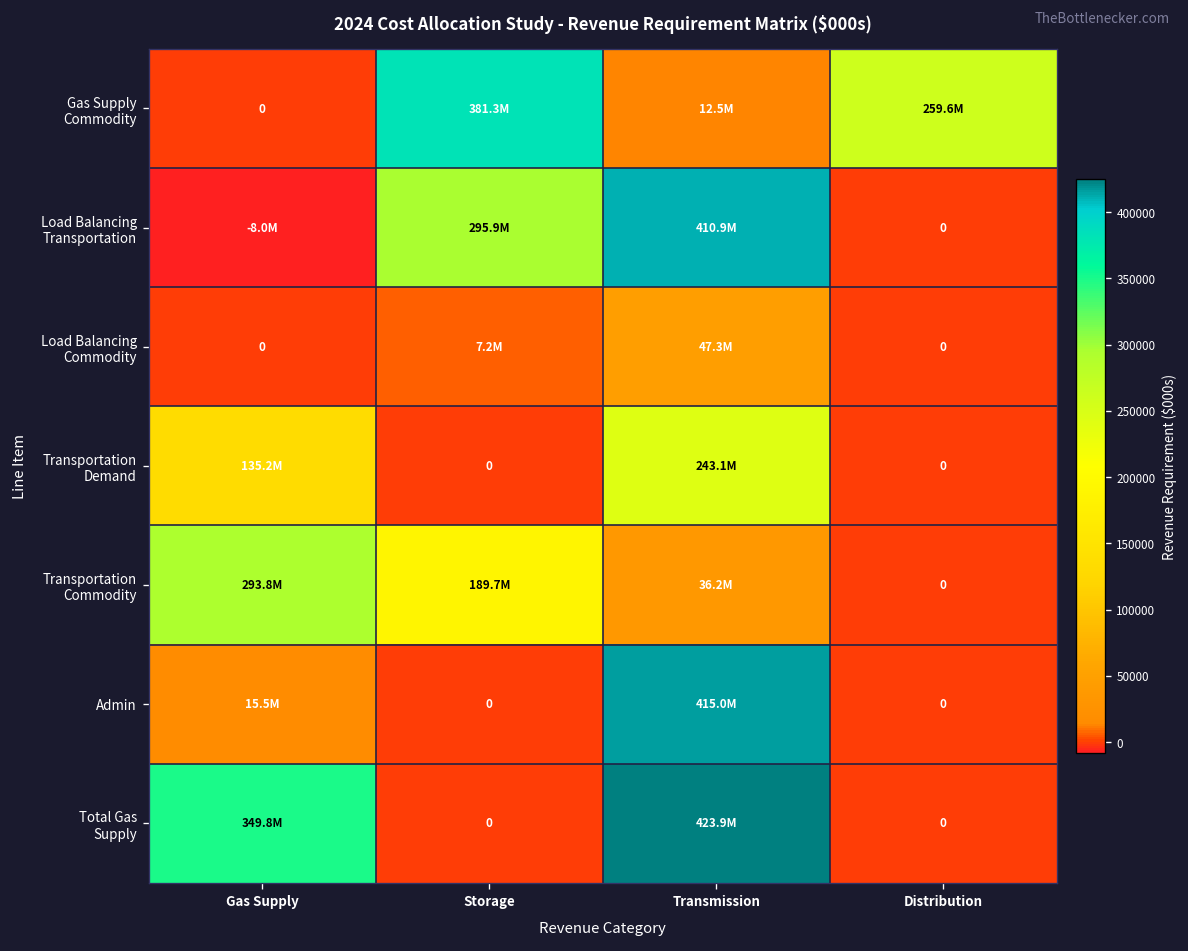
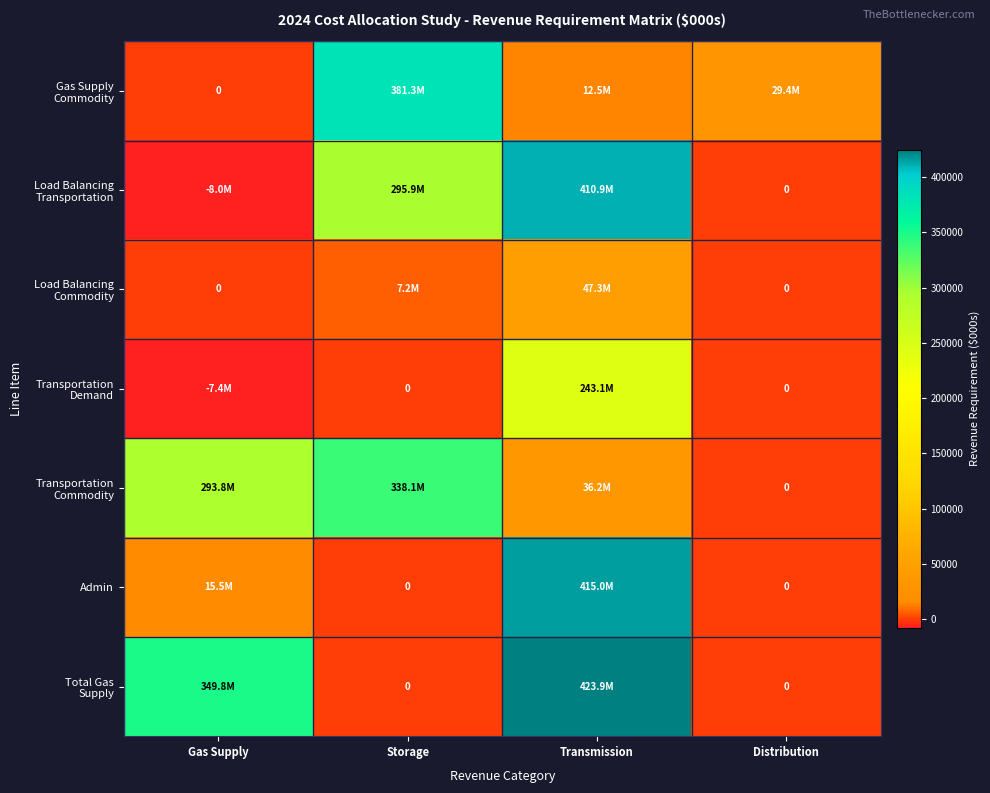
  {
    "Gas Supply Commodity": {
      "Gas Supply": "0",
      "Storage": "381.3M",
      "Transmission": "12.5M",
-     "Distribution": "259.6M"
+     "Distribution": "29.4M"
    },
    "Load Balancing Transportation": {
      "Gas Supply": "-8.0M",
      "Storage": "295.9M",
      "Transmission": "410.9M",
      "Distribution": "0"
    },
    "Load Balancing Commodity": {
      "Gas Supply": "0",
      "Storage": "7.2M",
      "Transmission": "47.3M",
      "Distribution": "0"
    },
    "Transportation Demand": {
-     "Gas Supply": "135.2M",
+     "Gas Supply": "-7.4M",
      "Storage": "0",
      "Transmission": "243.1M",
      "Distribution": "0"
    },
    "Transportation Commodity": {
      "Gas Supply": "293.8M",
-     "Storage": "189.7M",
+     "Storage": "338.1M",
      "Transmission": "36.2M",
      "Distribution": "0"
    },
    "Admin": {
      "Gas Supply": "15.5M",
      "Storage": "0",
      "Transmission": "415.0M",
      "Distribution": "0"
    },
    "Total Gas Supply": {
      "Gas Supply": "349.8M",
      "Storage": "0",
      "Transmission": "423.9M",
      "Distribution": "0"
    }
  }
